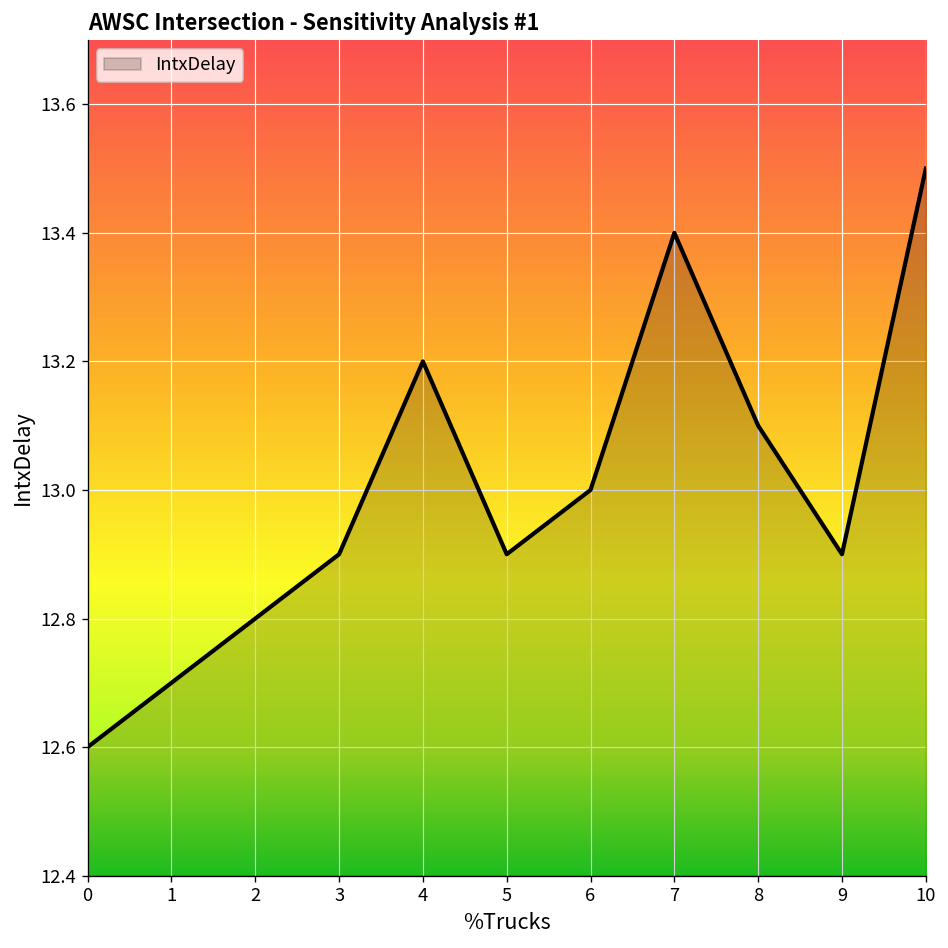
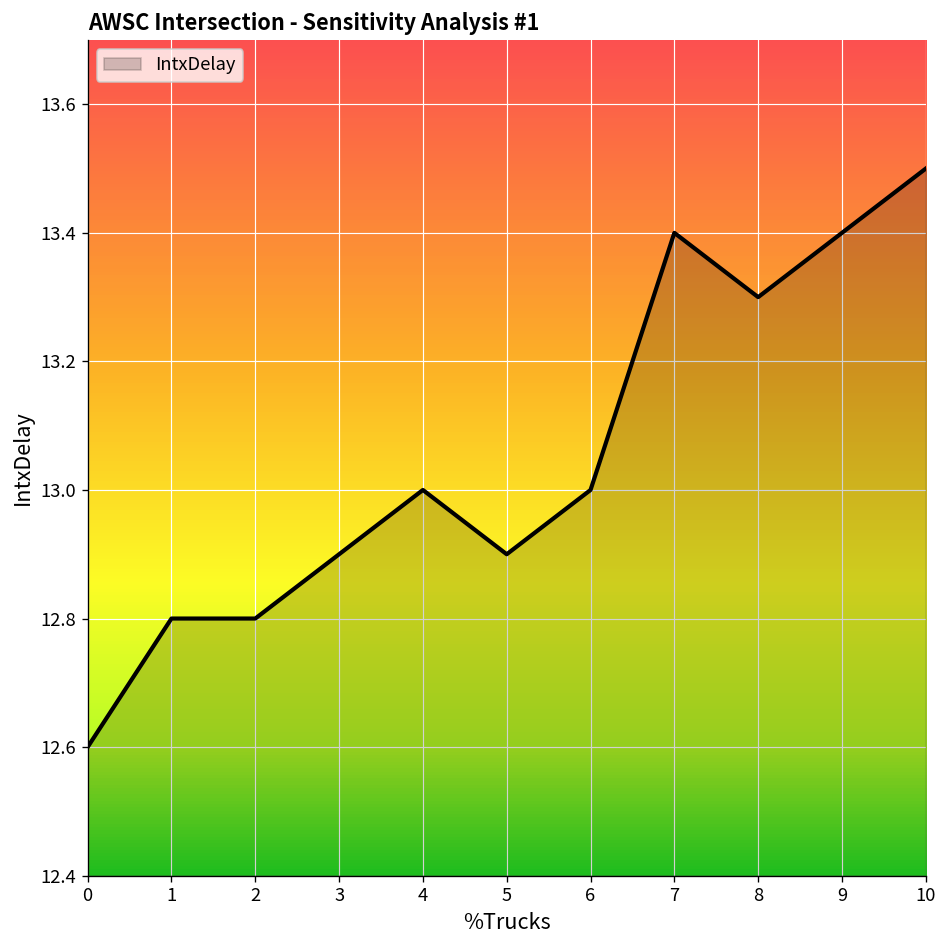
  {
    "0": 12.6,
-   "1": 12.7,
+   "1": 12.8,
    "2": 12.8,
    "3": 12.9,
-   "4": 13.2,
+   "4": 13.0,
    "5": 12.9,
    "6": 13.0,
    "7": 13.4,
-   "8": 13.1,
-   "9": 12.9,
+   "8": 13.3,
+   "9": 13.4,
    "10": 13.5
  }
